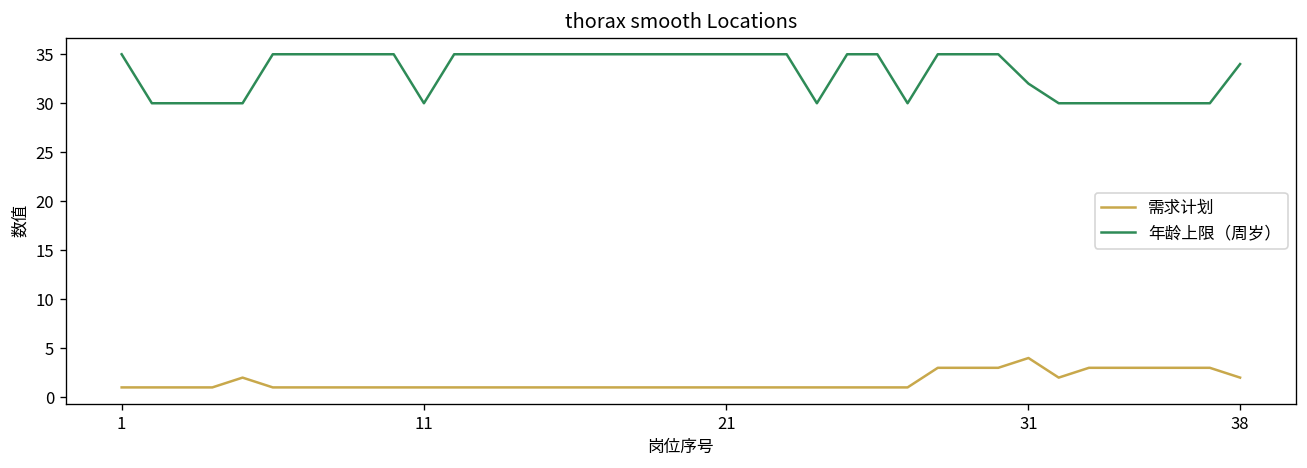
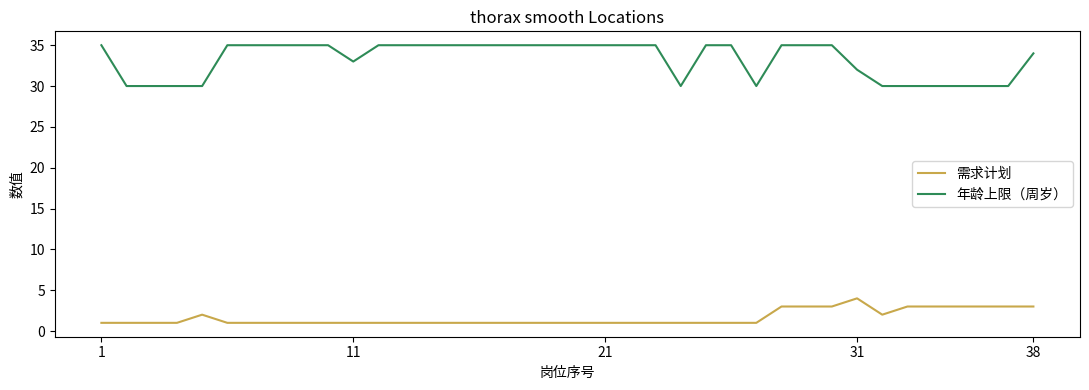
  {
    "需求计划": {
      "1": 1,
      "11": 1,
      "21": 1,
      "31": 4,
-     "38": 2
+     "38": 3
    },
    "年龄上限（周岁）": {
      "1": 35,
-     "11": 30,
+     "11": 33,
      "21": 35,
      "31": 32,
      "38": 34
    }
  }
